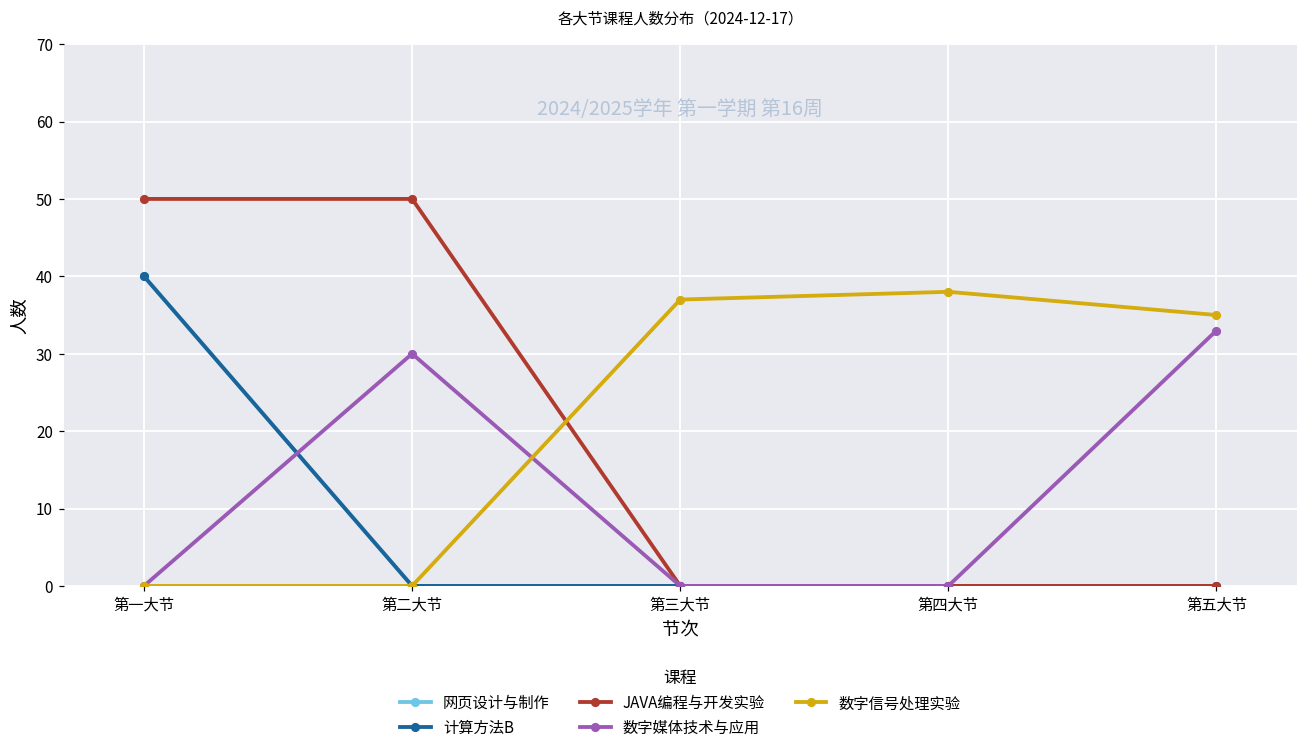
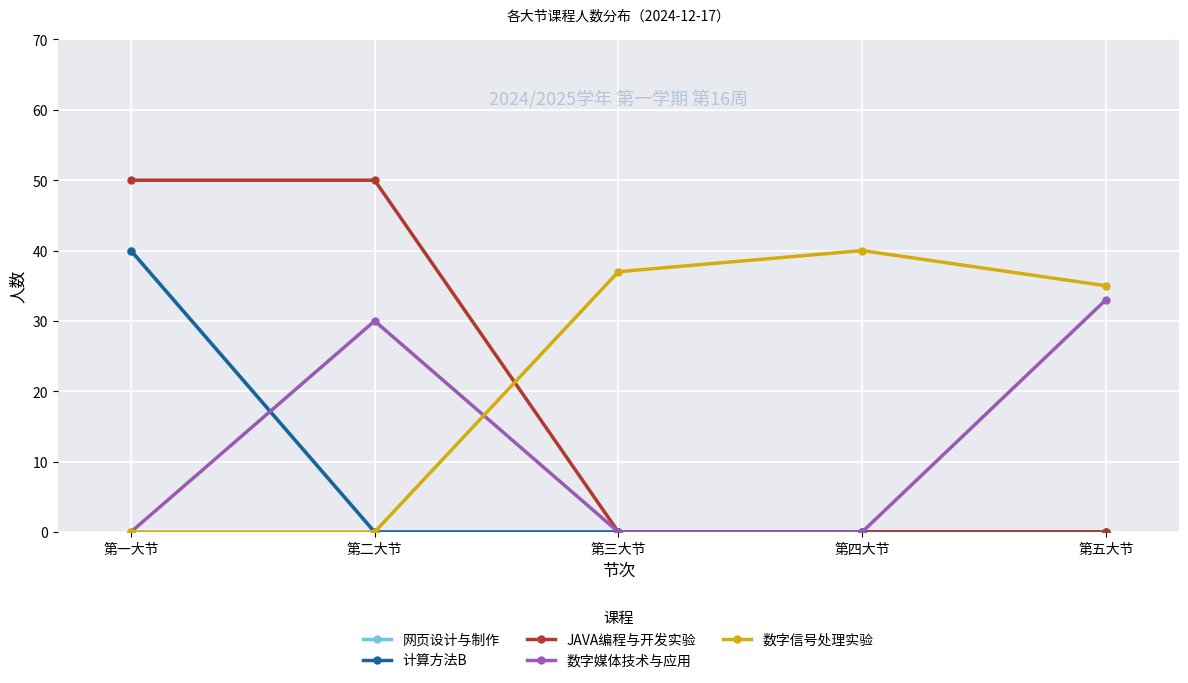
  {
    "计算方法B": {
      "第一大节": 40
    },
    "JAVA编程与开发实验": {
      "第一大节": 50,
      "第二大节": 50
    },
    "数字媒体技术与应用": {
      "第二大节": 30,
      "第五大节": 33
    },
    "数字信号处理实验": {
      "第三大节": 37,
-     "第四大节": 38,
+     "第四大节": 40,
      "第五大节": 35
    }
  }
